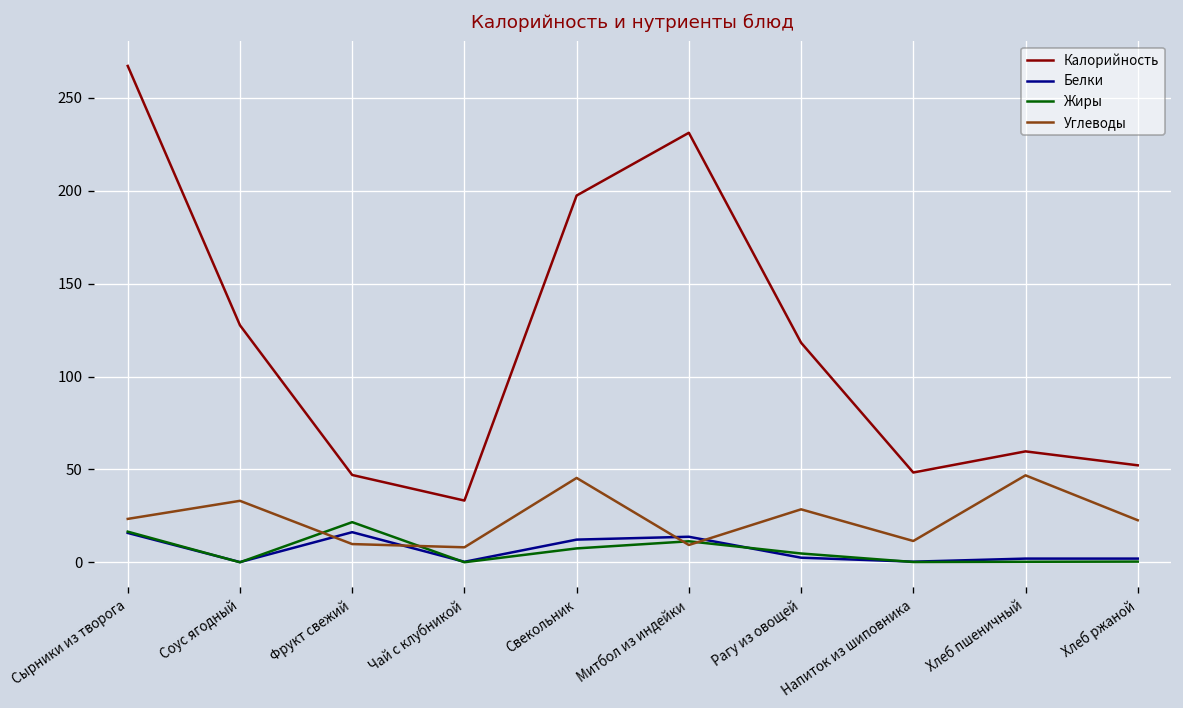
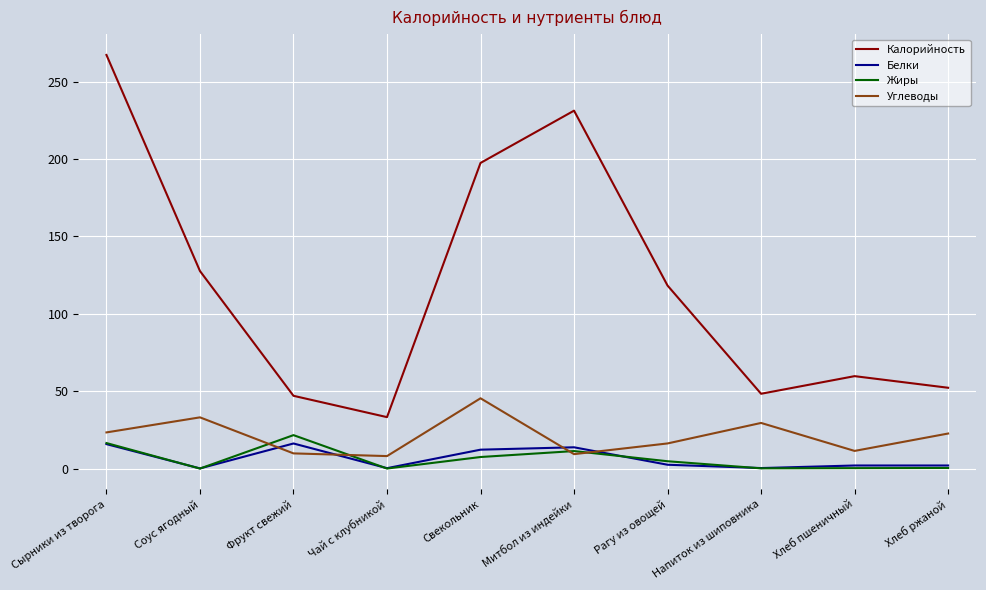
  {
    "Калорийность": {
      "Сырники из творога": 267,
      "Соус ягодный": 128,
      "Фрукт свежий": 47,
      "Чай с клубникой": 33,
      "Свекольник": 197,
      "Митбол из индейки": 231,
      "Рагу из овощей": 118,
      "Напиток из шиповника": 48,
      "Хлеб пшеничный": 60,
      "Хлеб ржаной": 52
    },
    "Белки": {
      "Фрукт свежий": 16,
      "Свекольник": 12,
      "Митбол из индейки": 14,
      "Рагу из овощей": 2,
      "Хлеб пшеничный": 2
    },
    "Жиры": {
      "Фрукт свежий": 22,
      "Свекольник": 7,
      "Митбол из индейки": 11,
      "Рагу из овощей": 5,
      "Хлеб пшеничный": 0
    },
    "Углеводы": {
      "Сырники из творога": 23,
      "Соус ягодный": 33,
      "Фрукт свежий": 10,
      "Чай с клубникой": 8,
      "Свекольник": 45,
      "Митбол из индейки": 9,
-     "Рагу из овощей": 29,
-     "Напиток из шиповника": 11,
-     "Хлеб пшеничный": 47,
+     "Рагу из овощей": 16,
+     "Напиток из шиповника": 29,
+     "Хлеб пшеничный": 11,
      "Хлеб ржаной": 23
    }
  }
